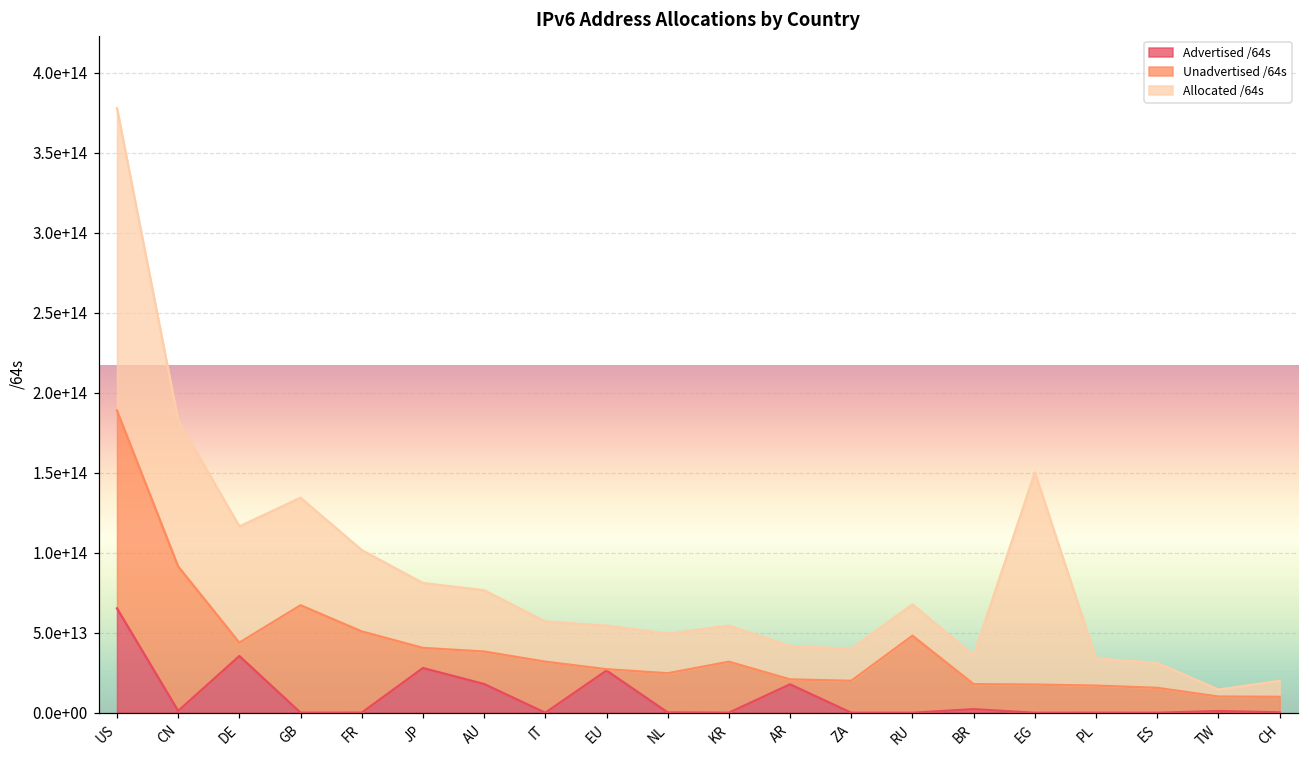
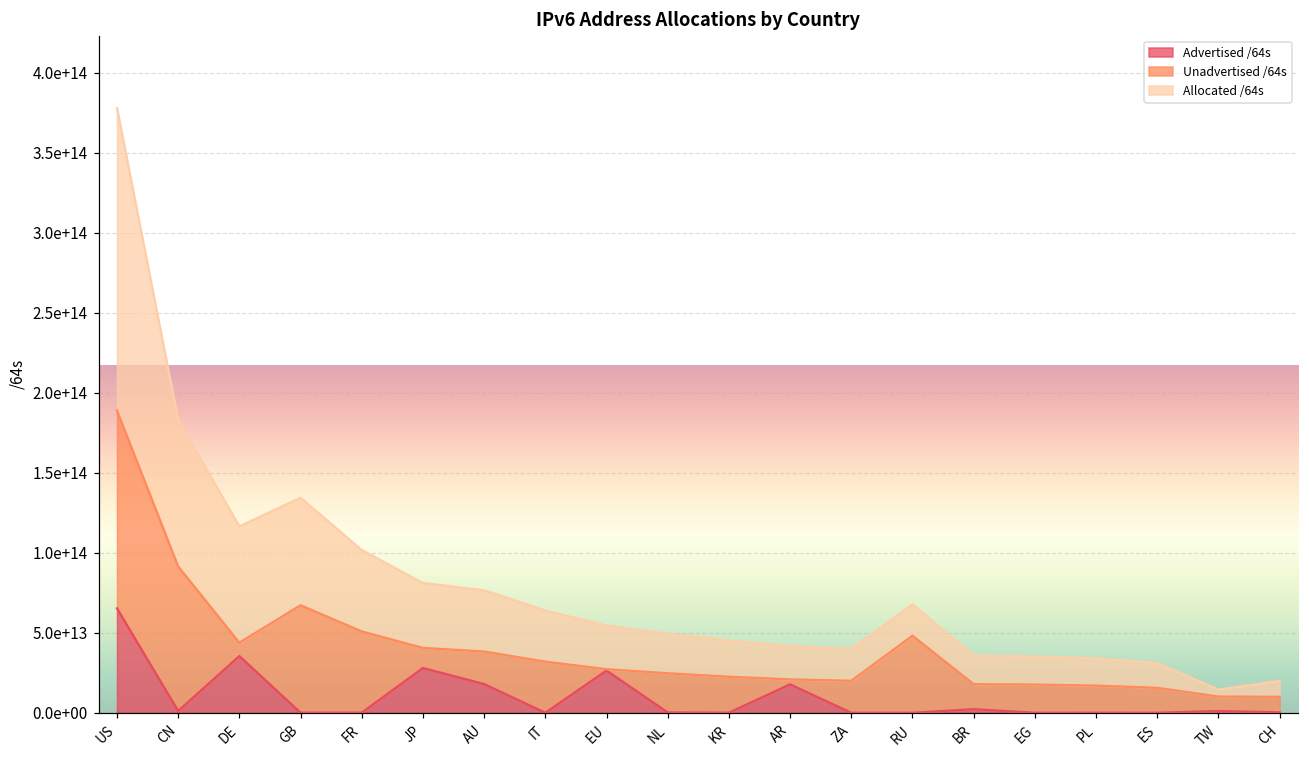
  {
    "Advertised /64s": {
      "US": 65000000000000,
      "CN": 1000000000000,
      "DE": 35000000000000,
      "GB": 0,
      "FR": 0,
      "JP": 28000000000000,
      "AU": 18000000000000,
      "IT": 0,
      "NL": 0,
      "KR": 0,
      "AR": 18000000000000,
      "ZA": 0,
      "RU": 0,
      "BR": 2000000000000,
      "EG": 0,
      "PL": 0,
      "ES": 0,
      "TW": 1000000000000,
      "CH": 0
    },
    "Unadvertised /64s": {
      "US": 124000000000000,
      "CN": 90000000000000,
      "DE": 8000000000000,
      "GB": 67000000000000,
      "FR": 51000000000000,
      "JP": 13000000000000,
      "AU": 20000000000000,
      "IT": 32000000000000,
      "NL": 24000000000000,
-     "KR": 32000000000000,
+     "KR": 23000000000000,
      "AR": 3000000000000,
      "ZA": 20000000000000,
      "RU": 48000000000000,
      "BR": 16000000000000,
      "EG": 18000000000000,
      "PL": 17000000000000,
      "ES": 16000000000000,
      "TW": 9000000000000,
      "CH": 10000000000000
    },
    "Allocated /64s": {
      "US": 189000000000000,
      "CN": 91000000000000,
      "DE": 73000000000000,
      "GB": 67000000000000,
      "FR": 51000000000000,
      "JP": 41000000000000,
      "AU": 38000000000000,
-     "IT": 25000000000000,
+     "IT": 32000000000000,
      "EU": 27000000000000,
      "NL": 25000000000000,
      "KR": 23000000000000,
      "AR": 21000000000000,
      "ZA": 20000000000000,
      "RU": 20000000000000,
      "BR": 18000000000000,
-     "EG": 133000000000000,
+     "EG": 18000000000000,
      "PL": 17000000000000,
      "ES": 16000000000000,
      "TW": 4000000000000,
      "CH": 10000000000000
    }
  }
